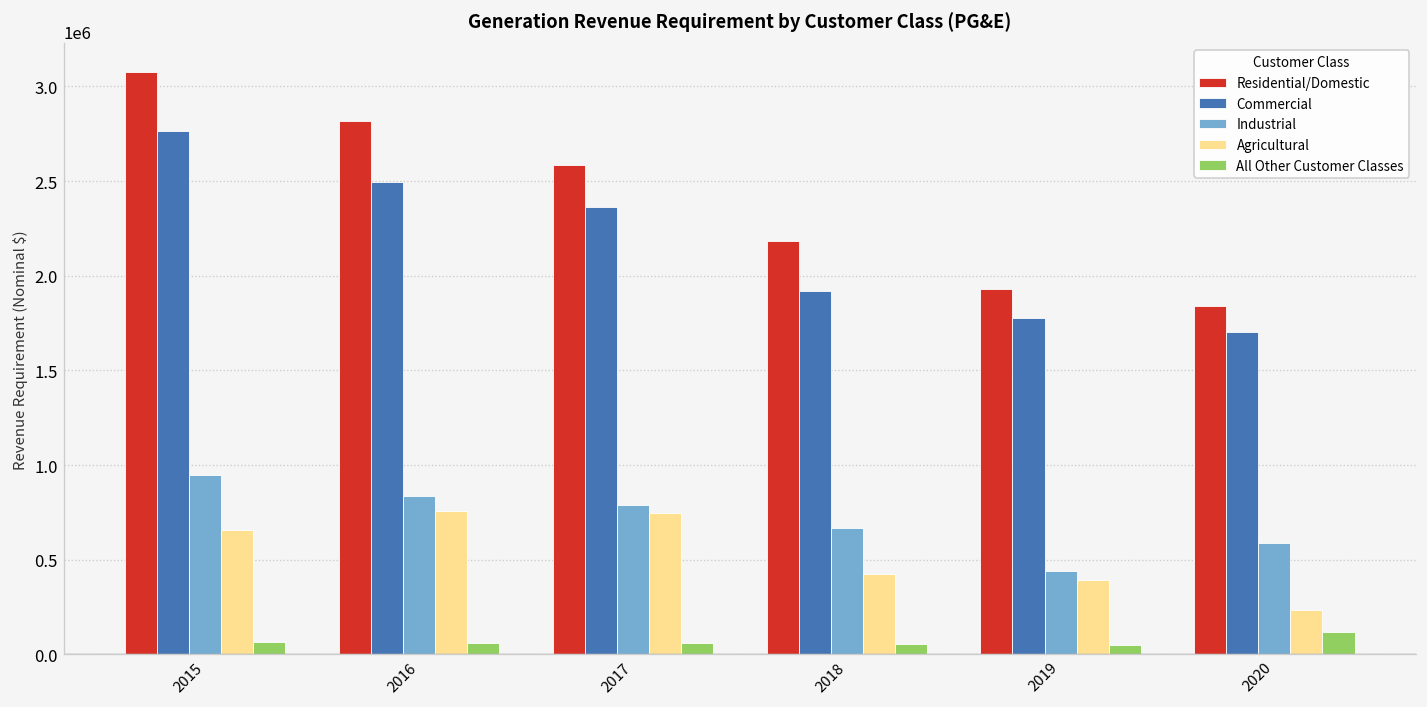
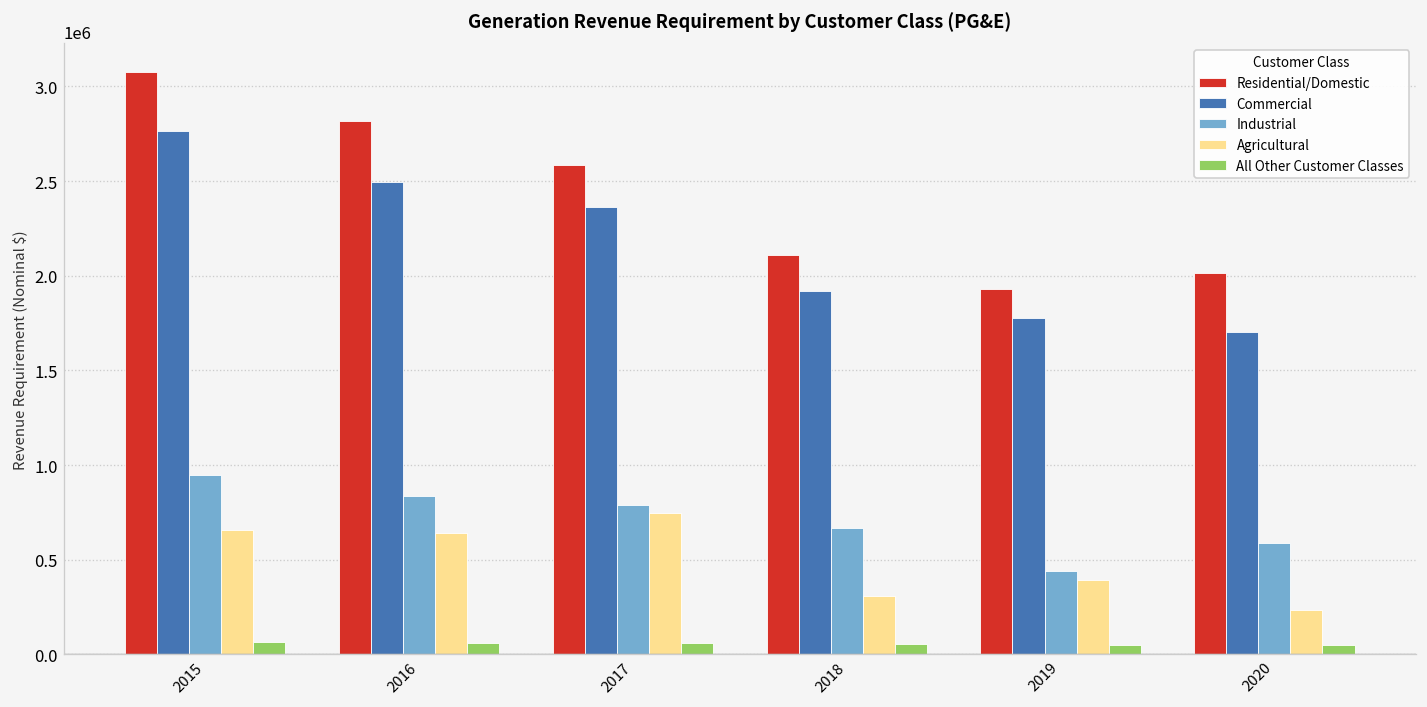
  {
    "Residential/Domestic": {
      "2015": 3070000,
      "2016": 2820000,
      "2017": 2580000,
-     "2018": 2190000,
+     "2018": 2110000,
      "2019": 1930000,
-     "2020": 1840000
+     "2020": 2010000
    },
    "Commercial": {
      "2015": 2770000,
      "2016": 2500000,
      "2017": 2360000,
      "2018": 1920000,
      "2019": 1770000,
      "2020": 1700000
    },
    "Industrial": {
      "2015": 950000,
      "2016": 840000,
      "2017": 790000,
      "2018": 670000,
      "2019": 440000,
      "2020": 590000
    },
    "Agricultural": {
      "2015": 660000,
-     "2016": 760000,
+     "2016": 640000,
      "2017": 740000,
-     "2018": 420000,
+     "2018": 310000,
      "2019": 390000,
      "2020": 230000
    },
    "All Other Customer Classes": {
      "2015": 70000,
      "2016": 60000,
      "2017": 60000,
      "2018": 60000,
      "2019": 50000,
-     "2020": 120000
+     "2020": 50000
    }
  }
